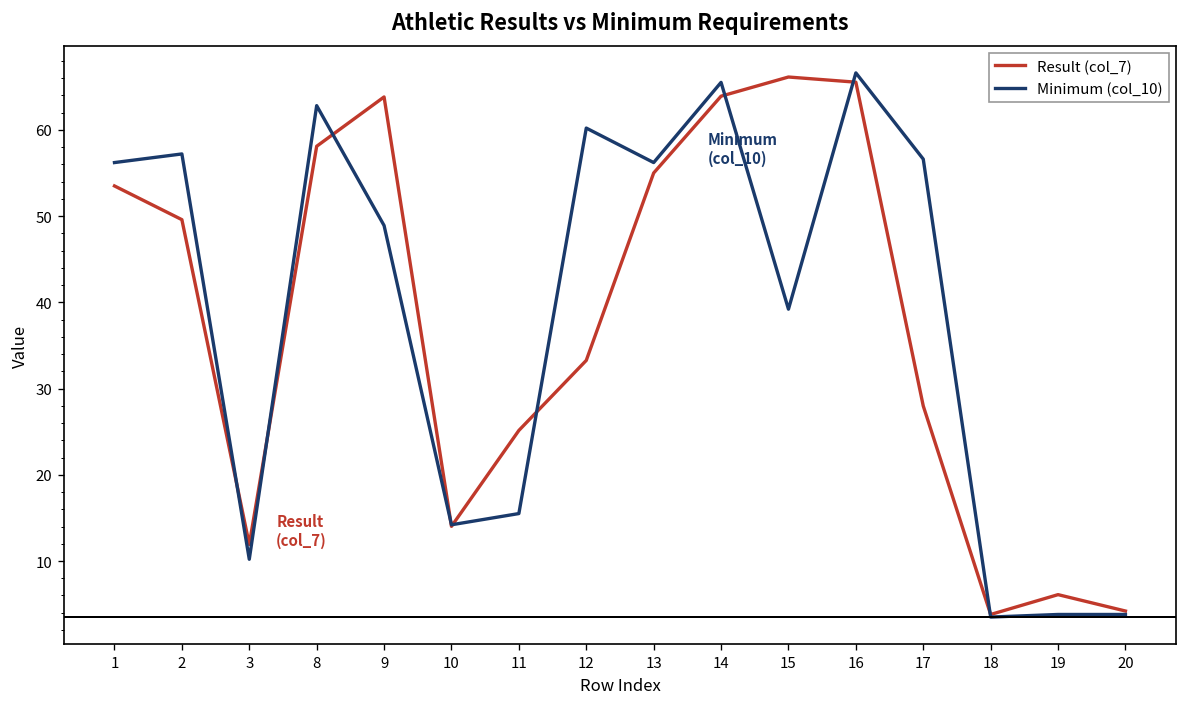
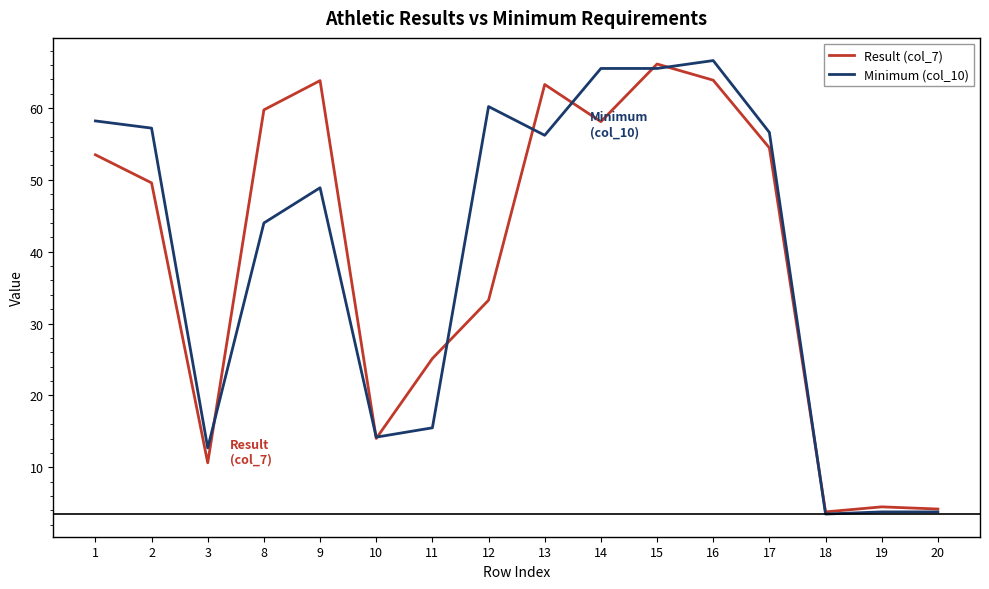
  {
    "Result (col_7)": {
      "1": 53,
      "2": 50,
-     "3": 12,
-     "8": 58,
+     "3": 11,
+     "8": 60,
      "9": 64,
      "11": 25,
      "12": 33,
-     "13": 55,
-     "14": 64,
+     "13": 63,
+     "14": 58,
      "15": 66,
-     "16": 66,
-     "17": 28,
-     "19": 6,
+     "16": 64,
+     "17": 54,
+     "19": 5,
      "20": 4
    },
    "Minimum (col_10)": {
-     "1": 56,
+     "1": 58,
      "2": 57,
-     "3": 10,
-     "8": 63,
+     "3": 13,
+     "8": 44,
      "9": 49,
      "11": 16,
      "12": 60,
      "13": 56,
      "14": 66,
-     "15": 39,
+     "15": 66,
      "16": 67,
      "17": 57,
      "19": 4,
      "20": 4
    }
  }
